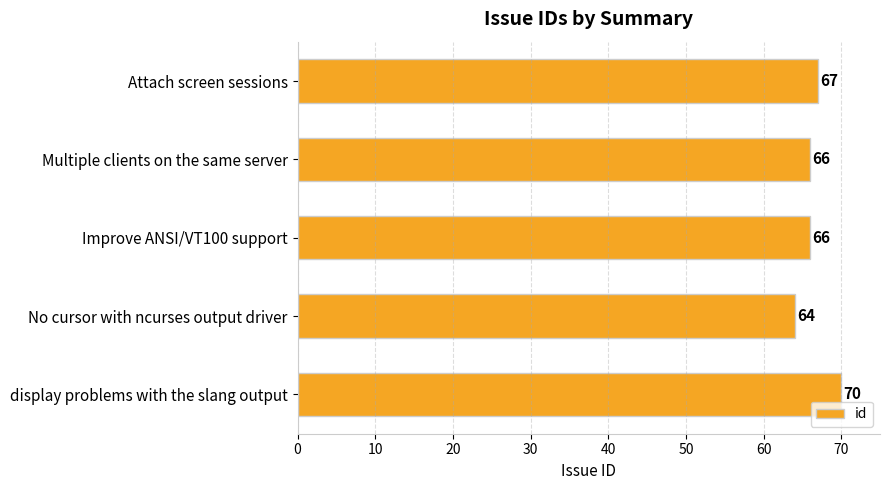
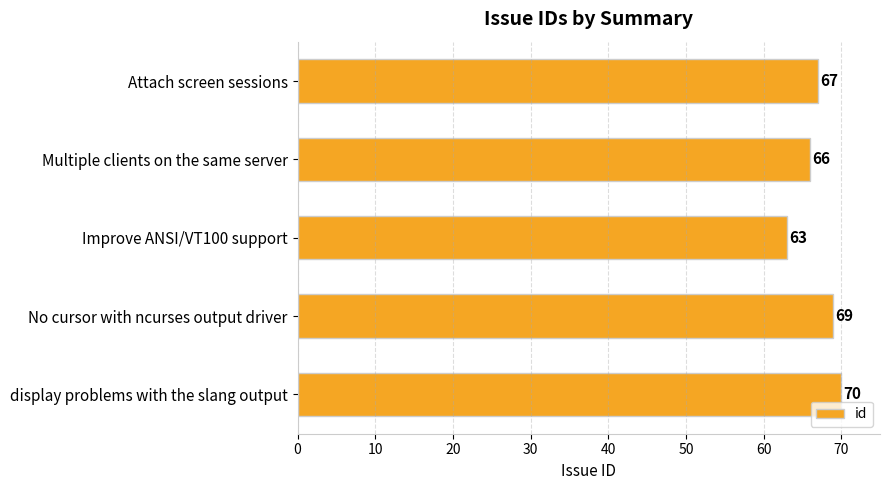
  {
    "Attach screen sessions": 67,
    "Multiple clients on the same server": 66,
-   "Improve ANSI/VT100 support": 66,
-   "No cursor with ncurses output driver": 64
+   "Improve ANSI/VT100 support": 63,
+   "No cursor with ncurses output driver": 69
  }
